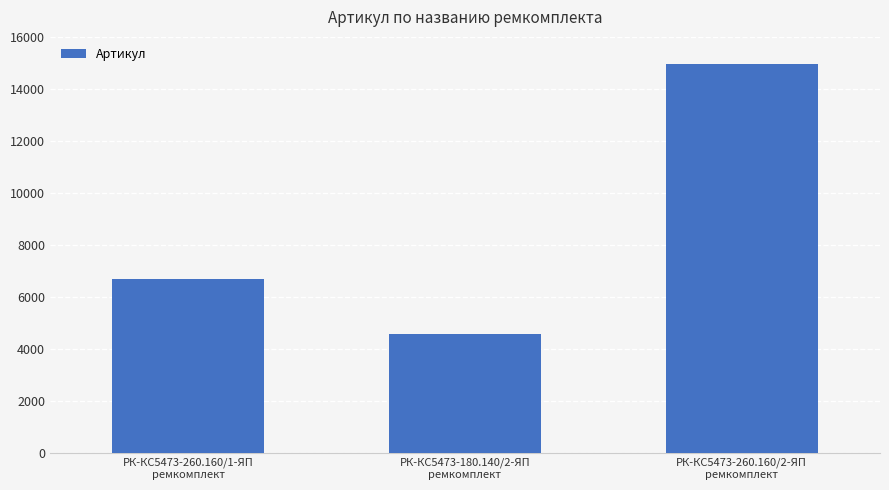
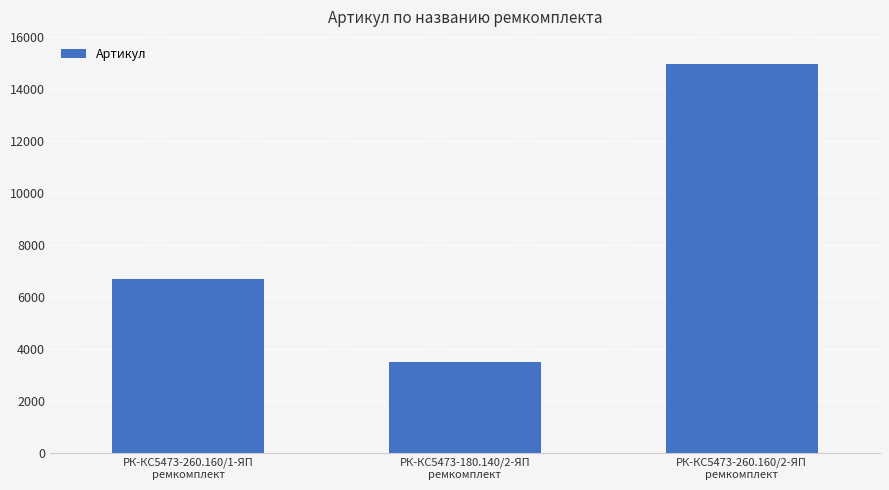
  {
    "РК-КС5473-260.160/1-ЯП ремкомплект": 6700,
-   "РК-КС5473-180.140/2-ЯП ремкомплект": 4600,
+   "РК-КС5473-180.140/2-ЯП ремкомплект": 3500,
    "РК-КС5473-260.160/2-ЯП ремкомплект": 15000
  }
